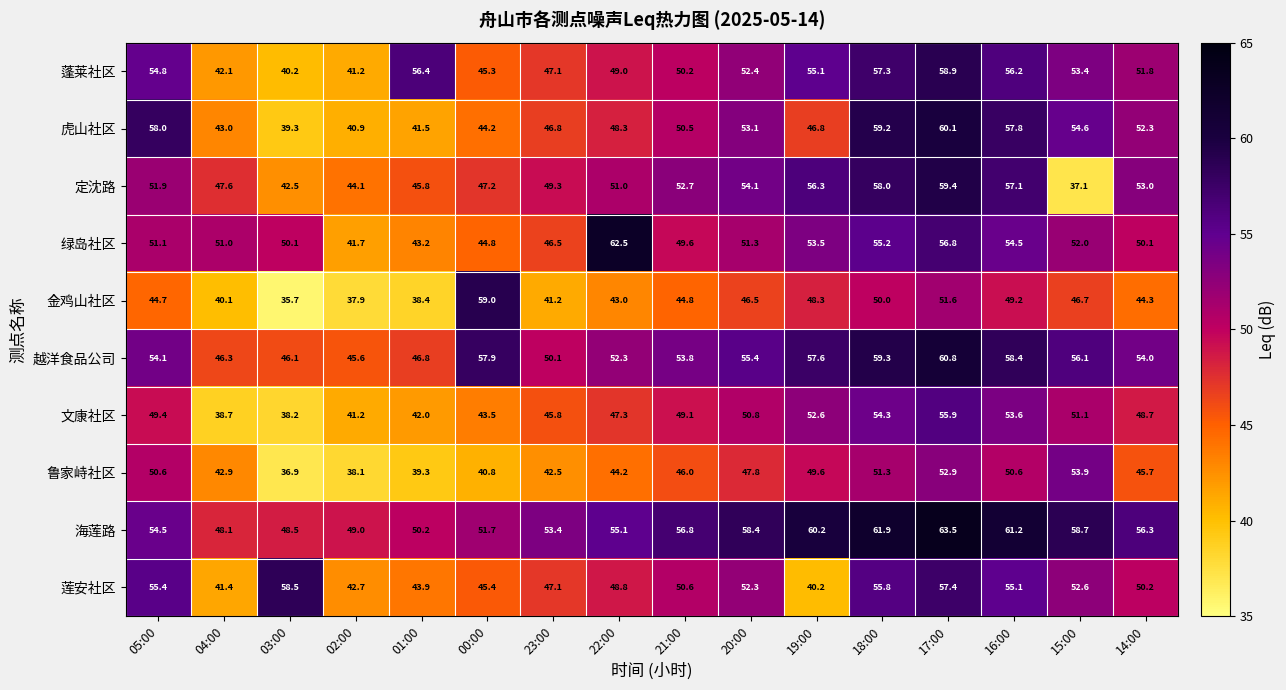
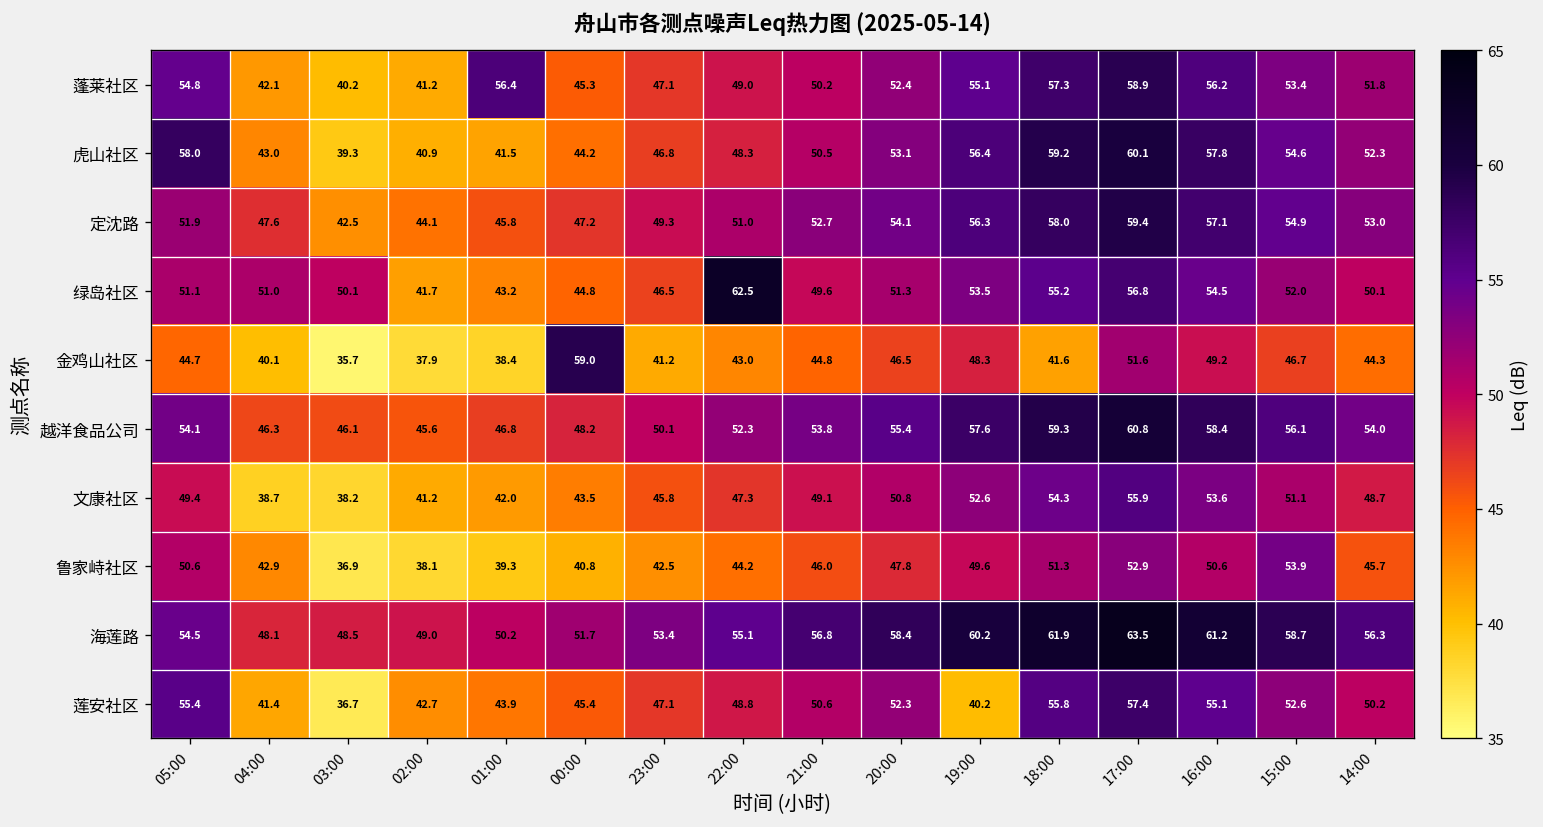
  {
    "蓬莱社区": {
      "05:00": 54.8,
      "04:00": 42.1,
      "03:00": 40.2,
      "02:00": 41.2,
      "01:00": 56.4,
      "00:00": 45.3,
      "23:00": 47.1,
      "22:00": 49.0,
      "21:00": 50.2,
      "20:00": 52.4,
      "19:00": 55.1,
      "18:00": 57.3,
      "17:00": 58.9,
      "16:00": 56.2,
      "15:00": 53.4,
      "14:00": 51.8
    },
    "虎山社区": {
      "05:00": 58.0,
      "04:00": 43.0,
      "03:00": 39.3,
      "02:00": 40.9,
      "01:00": 41.5,
      "00:00": 44.2,
      "23:00": 46.8,
      "22:00": 48.3,
      "21:00": 50.5,
      "20:00": 53.1,
-     "19:00": 46.8,
+     "19:00": 56.4,
      "18:00": 59.2,
      "17:00": 60.1,
      "16:00": 57.8,
      "15:00": 54.6,
      "14:00": 52.3
    },
    "定沈路": {
      "05:00": 51.9,
      "04:00": 47.6,
      "03:00": 42.5,
      "02:00": 44.1,
      "01:00": 45.8,
      "00:00": 47.2,
      "23:00": 49.3,
      "22:00": 51.0,
      "21:00": 52.7,
      "20:00": 54.1,
      "19:00": 56.3,
      "18:00": 58.0,
      "17:00": 59.4,
      "16:00": 57.1,
-     "15:00": 37.1,
+     "15:00": 54.9,
      "14:00": 53.0
    },
    "绿岛社区": {
      "05:00": 51.1,
      "04:00": 51.0,
      "03:00": 50.1,
      "02:00": 41.7,
      "01:00": 43.2,
      "00:00": 44.8,
      "23:00": 46.5,
      "22:00": 62.5,
      "21:00": 49.6,
      "20:00": 51.3,
      "19:00": 53.5,
      "18:00": 55.2,
      "17:00": 56.8,
      "16:00": 54.5,
      "15:00": 52.0,
      "14:00": 50.1
    },
    "金鸡山社区": {
      "05:00": 44.7,
      "04:00": 40.1,
      "03:00": 35.7,
      "02:00": 37.9,
      "01:00": 38.4,
      "00:00": 59.0,
      "23:00": 41.2,
      "22:00": 43.0,
      "21:00": 44.8,
      "20:00": 46.5,
      "19:00": 48.3,
-     "18:00": 50.0,
+     "18:00": 41.6,
      "17:00": 51.6,
      "16:00": 49.2,
      "15:00": 46.7,
      "14:00": 44.3
    },
    "越洋食品公司": {
      "05:00": 54.1,
      "04:00": 46.3,
      "03:00": 46.1,
      "02:00": 45.6,
      "01:00": 46.8,
-     "00:00": 57.9,
+     "00:00": 48.2,
      "23:00": 50.1,
      "22:00": 52.3,
      "21:00": 53.8,
      "20:00": 55.4,
      "19:00": 57.6,
      "18:00": 59.3,
      "17:00": 60.8,
      "16:00": 58.4,
      "15:00": 56.1,
      "14:00": 54.0
    },
    "文康社区": {
      "05:00": 49.4,
      "04:00": 38.7,
      "03:00": 38.2,
      "02:00": 41.2,
      "01:00": 42.0,
      "00:00": 43.5,
      "23:00": 45.8,
      "22:00": 47.3,
      "21:00": 49.1,
      "20:00": 50.8,
      "19:00": 52.6,
      "18:00": 54.3,
      "17:00": 55.9,
      "16:00": 53.6,
      "15:00": 51.1,
      "14:00": 48.7
    },
    "鲁家峙社区": {
      "05:00": 50.6,
      "04:00": 42.9,
      "03:00": 36.9,
      "02:00": 38.1,
      "01:00": 39.3,
      "00:00": 40.8,
      "23:00": 42.5,
      "22:00": 44.2,
      "21:00": 46.0,
      "20:00": 47.8,
      "19:00": 49.6,
      "18:00": 51.3,
      "17:00": 52.9,
      "16:00": 50.6,
      "15:00": 53.9,
      "14:00": 45.7
    },
    "海莲路": {
      "05:00": 54.5,
      "04:00": 48.1,
      "03:00": 48.5,
      "02:00": 49.0,
      "01:00": 50.2,
      "00:00": 51.7,
      "23:00": 53.4,
      "22:00": 55.1,
      "21:00": 56.8,
      "20:00": 58.4,
      "19:00": 60.2,
      "18:00": 61.9,
      "17:00": 63.5,
      "16:00": 61.2,
      "15:00": 58.7,
      "14:00": 56.3
    },
    "莲安社区": {
      "05:00": 55.4,
      "04:00": 41.4,
-     "03:00": 58.5,
+     "03:00": 36.7,
      "02:00": 42.7,
      "01:00": 43.9,
      "00:00": 45.4,
      "23:00": 47.1,
      "22:00": 48.8,
      "21:00": 50.6,
      "20:00": 52.3,
      "19:00": 40.2,
      "18:00": 55.8,
      "17:00": 57.4,
      "16:00": 55.1,
      "15:00": 52.6,
      "14:00": 50.2
    }
  }
